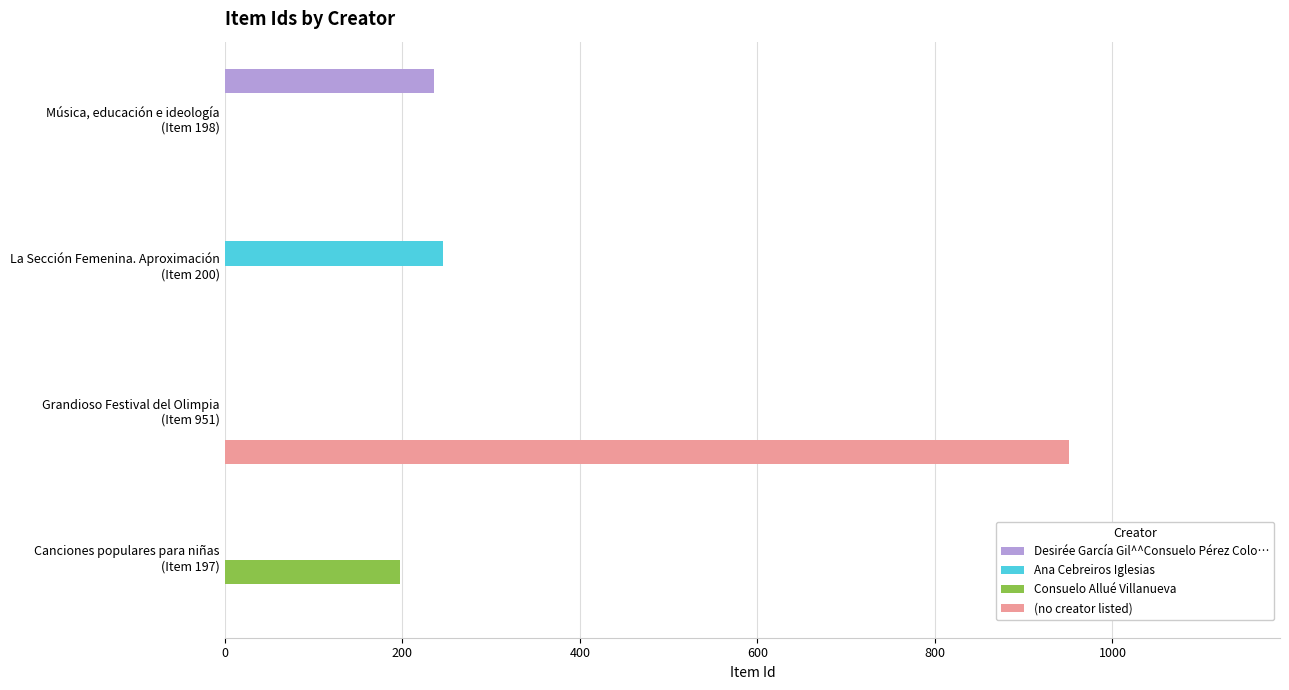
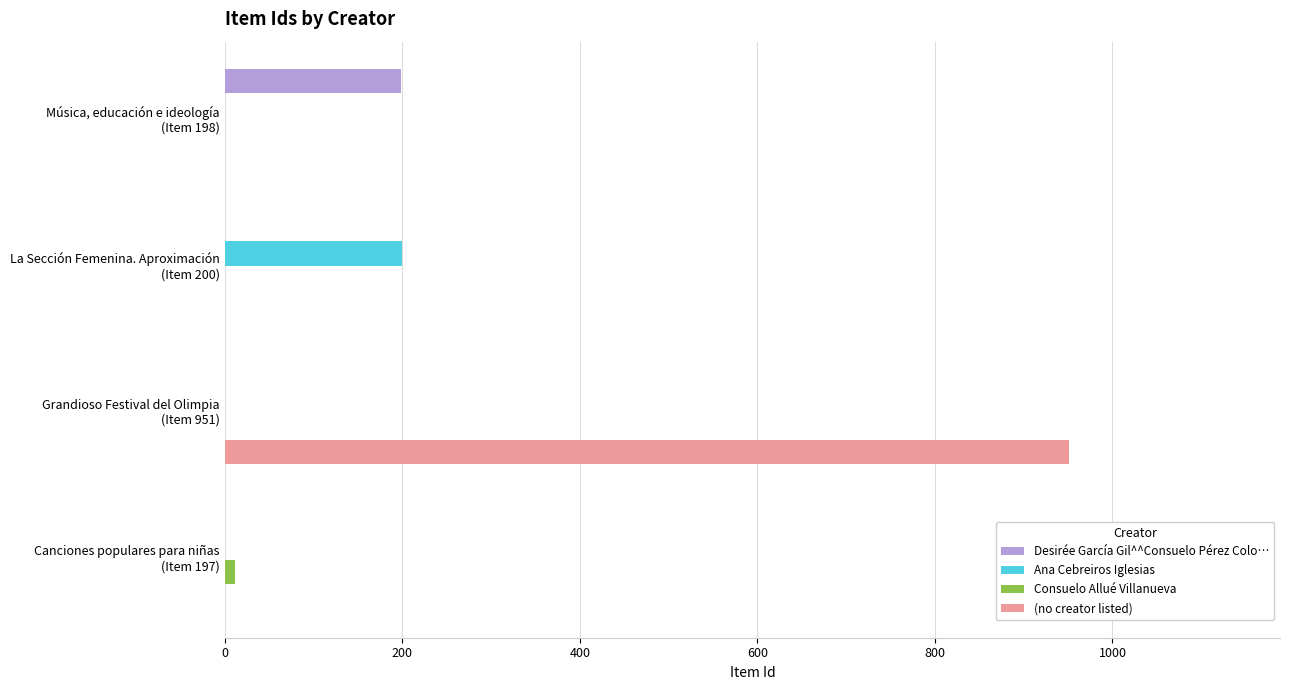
  {
    "Desirée García Gil^^Consuelo Pérez Colo…": {
-     "Música, educación e ideología (Item 198)": 240,
+     "Música, educación e ideología (Item 198)": 200,
      "La Sección Femenina. Aproximación (Item 200)": 0,
      "Grandioso Festival del Olimpia (Item 951)": 0,
      "Canciones populares para niñas (Item 197)": 0
    },
    "Ana Cebreiros Iglesias": {
      "Música, educación e ideología (Item 198)": 0,
-     "La Sección Femenina. Aproximación (Item 200)": 250,
+     "La Sección Femenina. Aproximación (Item 200)": 200,
      "Grandioso Festival del Olimpia (Item 951)": 0,
      "Canciones populares para niñas (Item 197)": 0
    },
    "Consuelo Allué Villanueva": {
      "Música, educación e ideología (Item 198)": 0,
      "La Sección Femenina. Aproximación (Item 200)": 0,
      "Grandioso Festival del Olimpia (Item 951)": 0,
-     "Canciones populares para niñas (Item 197)": 200
+     "Canciones populares para niñas (Item 197)": 10
    },
    "(no creator listed)": {
      "Música, educación e ideología (Item 198)": 0,
      "La Sección Femenina. Aproximación (Item 200)": 0,
      "Grandioso Festival del Olimpia (Item 951)": 950,
      "Canciones populares para niñas (Item 197)": 0
    }
  }
